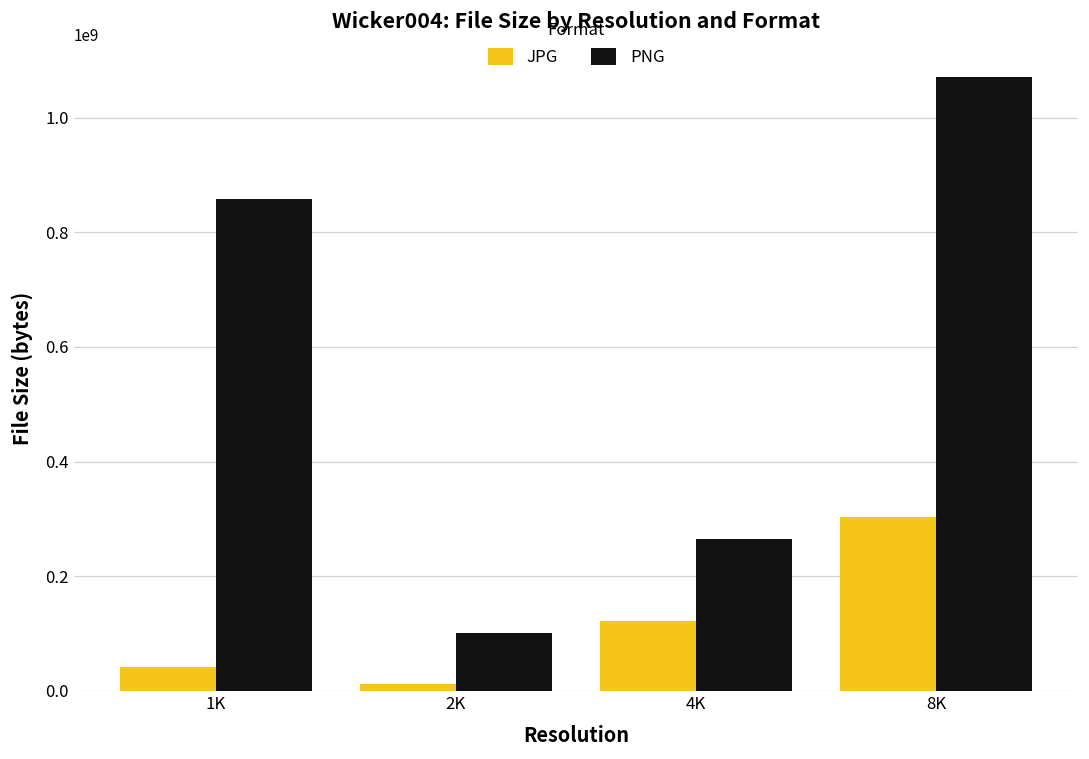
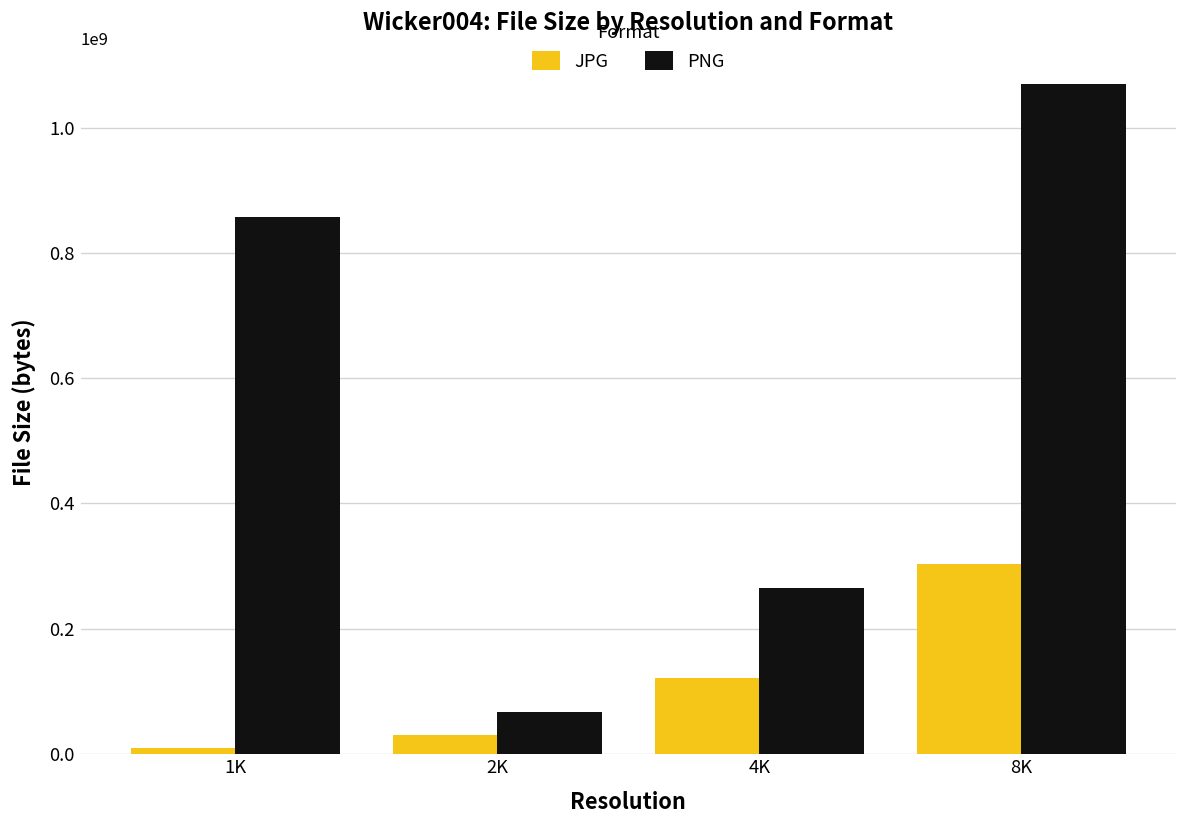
  {
    "JPG": {
-     "1K": 40000000,
-     "2K": 10000000,
+     "1K": 10000000,
+     "2K": 30000000,
      "4K": 120000000,
      "8K": 300000000
    },
    "PNG": {
      "1K": 860000000,
-     "2K": 100000000,
+     "2K": 70000000,
      "4K": 260000000,
      "8K": 1070000000
    }
  }
